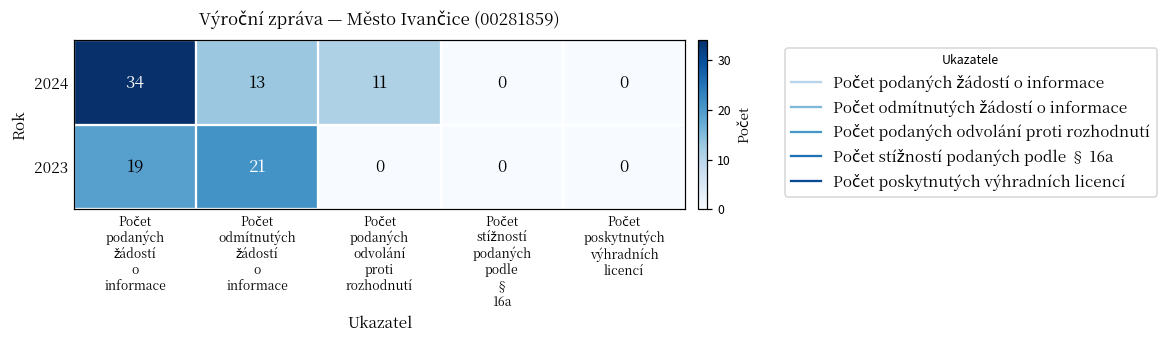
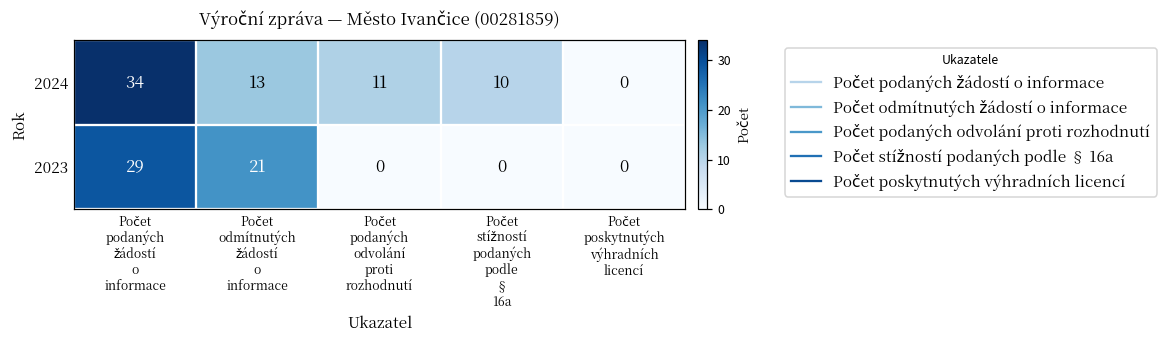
  {
    "2024": {
      "Počet podaných žádostí o informace": 34,
      "Počet odmítnutých žádostí o informace": 13,
      "Počet podaných odvolání proti rozhodnutí": 11,
-     "Počet stížností podaných podle § 16a": 0,
+     "Počet stížností podaných podle § 16a": 10,
      "Počet poskytnutých výhradních licencí": 0
    },
    "2023": {
-     "Počet podaných žádostí o informace": 19,
+     "Počet podaných žádostí o informace": 29,
      "Počet odmítnutých žádostí o informace": 21,
      "Počet podaných odvolání proti rozhodnutí": 0,
      "Počet stížností podaných podle § 16a": 0,
      "Počet poskytnutých výhradních licencí": 0
    }
  }
